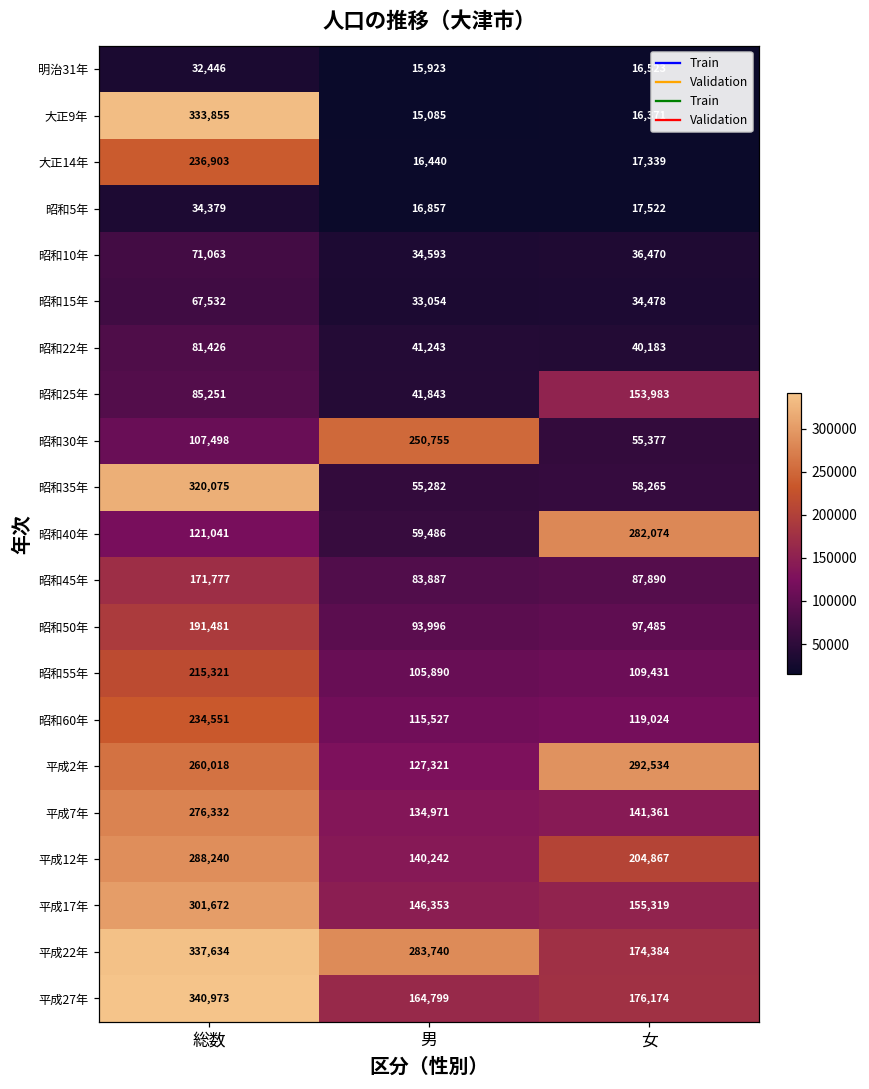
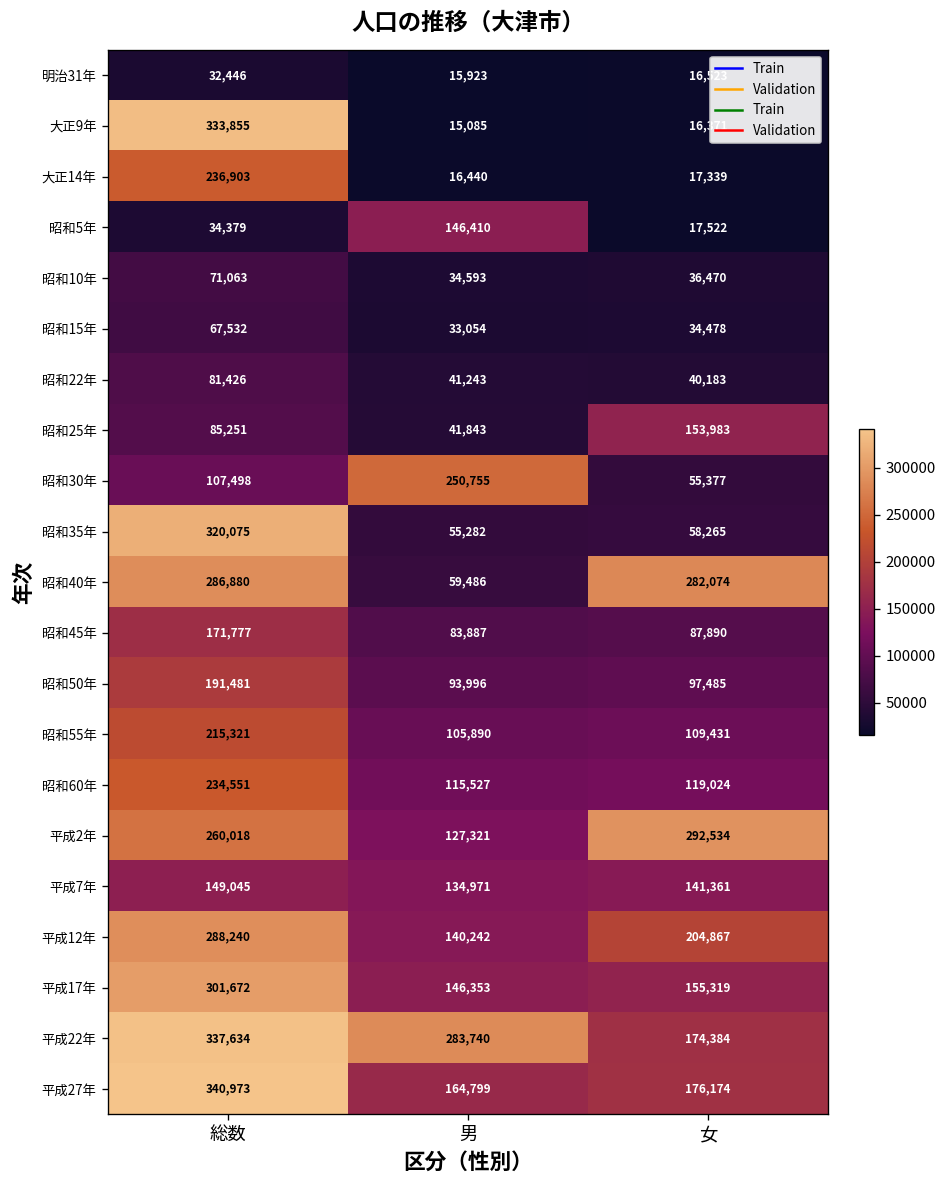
  {
    "明治31年": {
      "総数": "32,446",
      "男": "15,923"
    },
    "大正9年": {
      "総数": "333,855",
      "男": "15,085"
    },
    "大正14年": {
      "総数": "236,903",
      "男": "16,440",
      "女": "17,339"
    },
    "昭和5年": {
      "総数": "34,379",
-     "男": "16,857",
+     "男": "146,410",
      "女": "17,522"
    },
    "昭和10年": {
      "総数": "71,063",
      "男": "34,593",
      "女": "36,470"
    },
    "昭和15年": {
      "総数": "67,532",
      "男": "33,054",
      "女": "34,478"
    },
    "昭和22年": {
      "総数": "81,426",
      "男": "41,243",
      "女": "40,183"
    },
    "昭和25年": {
      "総数": "85,251",
      "男": "41,843",
      "女": "153,983"
    },
    "昭和30年": {
      "総数": "107,498",
      "男": "250,755",
      "女": "55,377"
    },
    "昭和35年": {
      "総数": "320,075",
      "男": "55,282",
      "女": "58,265"
    },
    "昭和40年": {
-     "総数": "121,041",
+     "総数": "286,880",
      "男": "59,486",
      "女": "282,074"
    },
    "昭和45年": {
      "総数": "171,777",
      "男": "83,887",
      "女": "87,890"
    },
    "昭和50年": {
      "総数": "191,481",
      "男": "93,996",
      "女": "97,485"
    },
    "昭和55年": {
      "総数": "215,321",
      "男": "105,890",
      "女": "109,431"
    },
    "昭和60年": {
      "総数": "234,551",
      "男": "115,527",
      "女": "119,024"
    },
    "平成2年": {
      "総数": "260,018",
      "男": "127,321",
      "女": "292,534"
    },
    "平成7年": {
-     "総数": "276,332",
+     "総数": "149,045",
      "男": "134,971",
      "女": "141,361"
    },
    "平成12年": {
      "総数": "288,240",
      "男": "140,242",
      "女": "204,867"
    },
    "平成17年": {
      "総数": "301,672",
      "男": "146,353",
      "女": "155,319"
    },
    "平成22年": {
      "総数": "337,634",
      "男": "283,740",
      "女": "174,384"
    },
    "平成27年": {
      "総数": "340,973",
      "男": "164,799",
      "女": "176,174"
    }
  }
